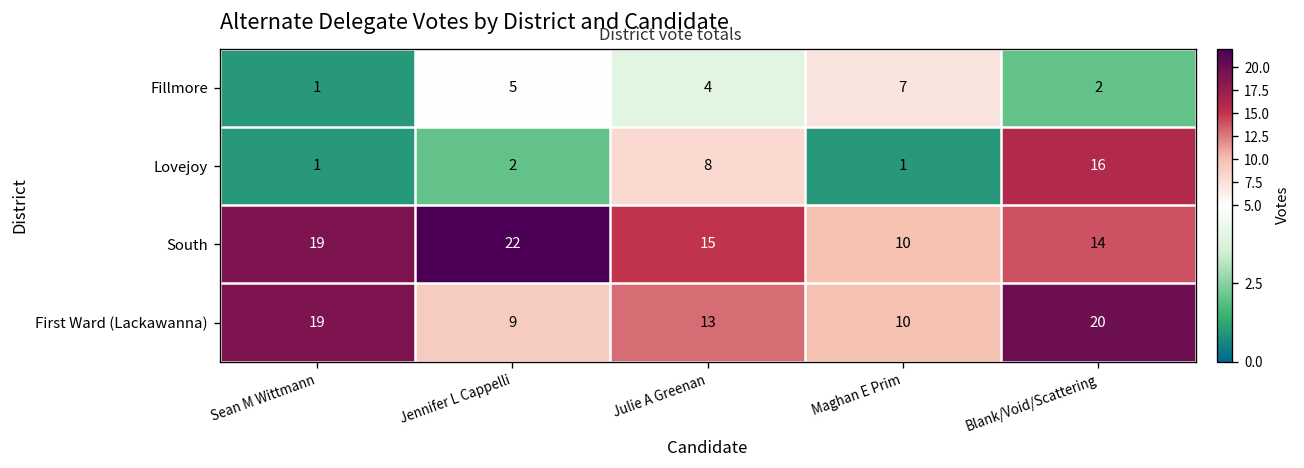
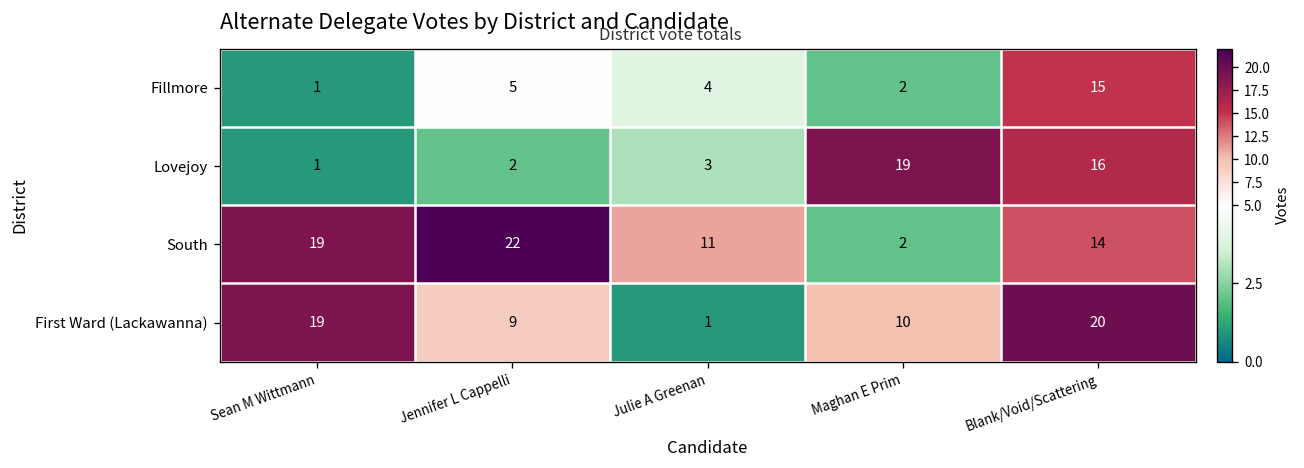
  {
    "Fillmore": {
      "Sean M Wittmann": 1,
      "Jennifer L Cappelli": 5,
      "Julie A Greenan": 4,
-     "Maghan E Prim": 7,
-     "Blank/Void/Scattering": 2
+     "Maghan E Prim": 2,
+     "Blank/Void/Scattering": 15
    },
    "Lovejoy": {
      "Sean M Wittmann": 1,
      "Jennifer L Cappelli": 2,
-     "Julie A Greenan": 8,
-     "Maghan E Prim": 1,
+     "Julie A Greenan": 3,
+     "Maghan E Prim": 19,
      "Blank/Void/Scattering": 16
    },
    "South": {
      "Sean M Wittmann": 19,
      "Jennifer L Cappelli": 22,
-     "Julie A Greenan": 15,
-     "Maghan E Prim": 10,
+     "Julie A Greenan": 11,
+     "Maghan E Prim": 2,
      "Blank/Void/Scattering": 14
    },
    "First Ward (Lackawanna)": {
      "Sean M Wittmann": 19,
      "Jennifer L Cappelli": 9,
-     "Julie A Greenan": 13,
+     "Julie A Greenan": 1,
      "Maghan E Prim": 10,
      "Blank/Void/Scattering": 20
    }
  }
